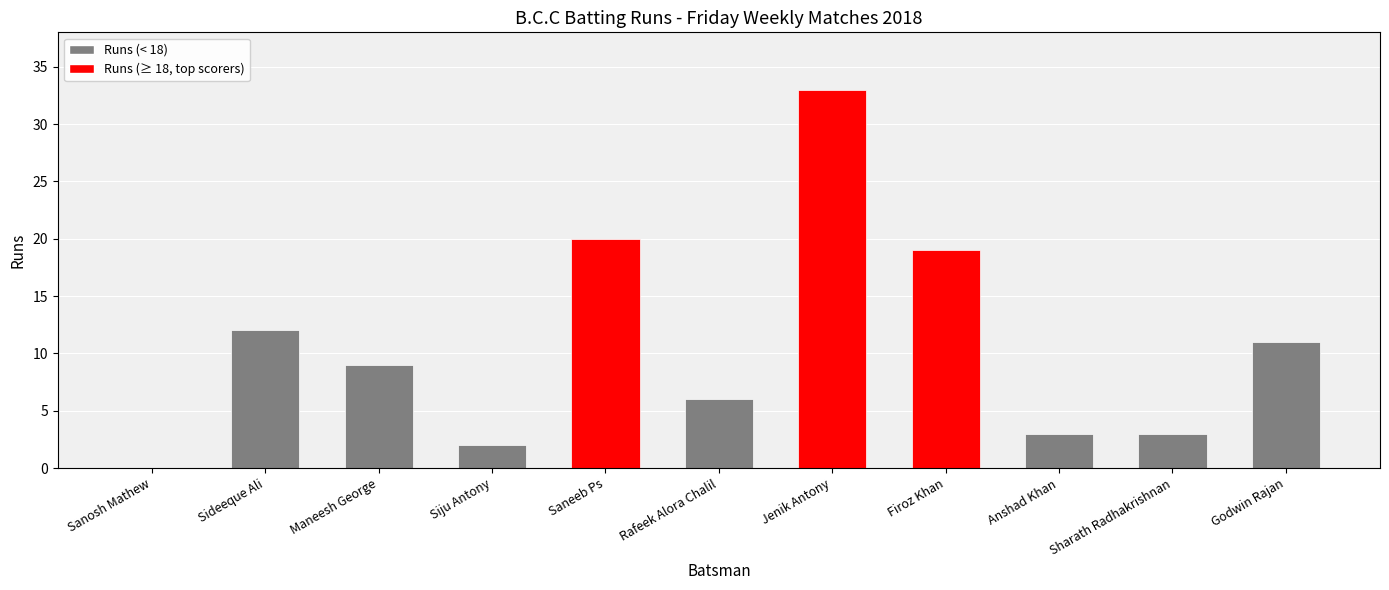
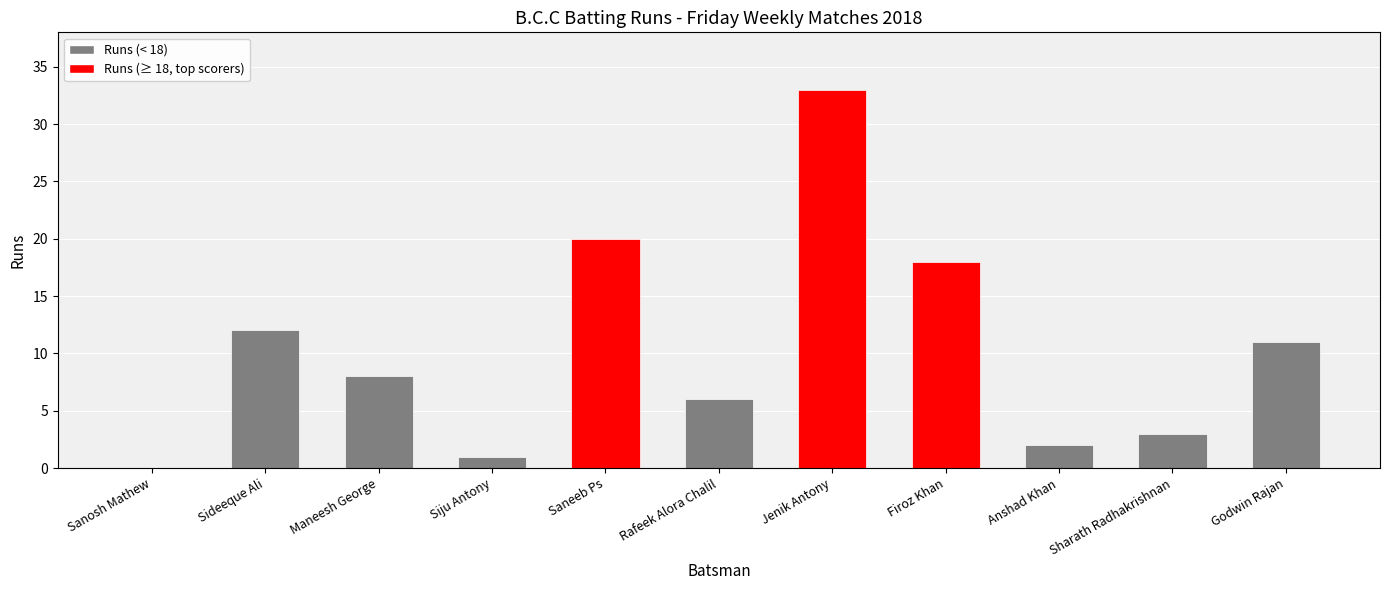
  {
    "Sanosh Mathew": 0,
    "Sideeque Ali": 12,
-   "Maneesh George": 9,
-   "Siju Antony": 2,
+   "Maneesh George": 8,
+   "Siju Antony": 1,
    "Saneeb Ps": 20,
    "Rafeek Alora Chalil": 6,
    "Jenik Antony": 33,
-   "Firoz Khan": 19,
-   "Anshad Khan": 3,
+   "Firoz Khan": 18,
+   "Anshad Khan": 2,
    "Sharath Radhakrishnan": 3,
    "Godwin Rajan": 11
  }
